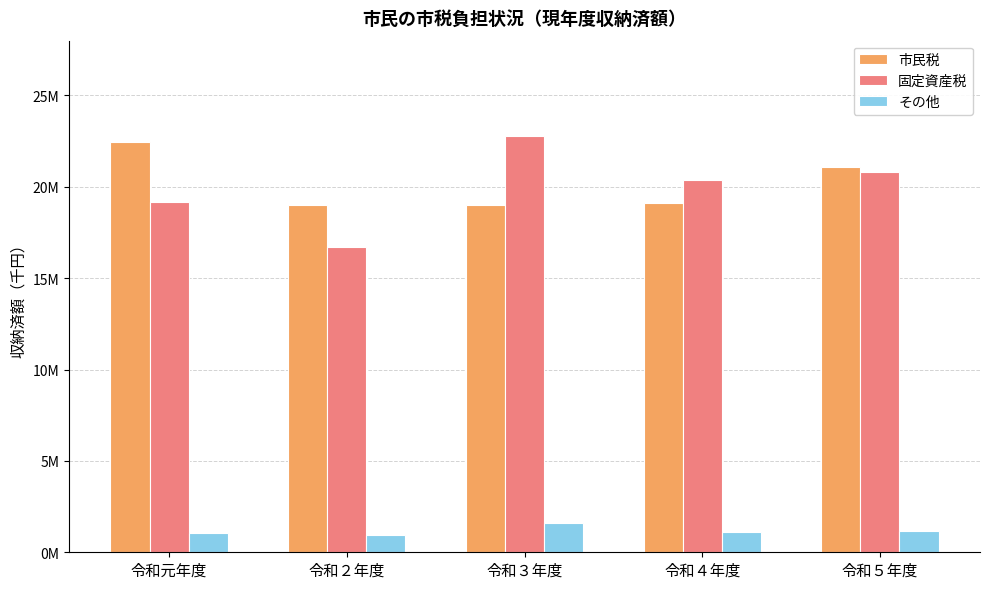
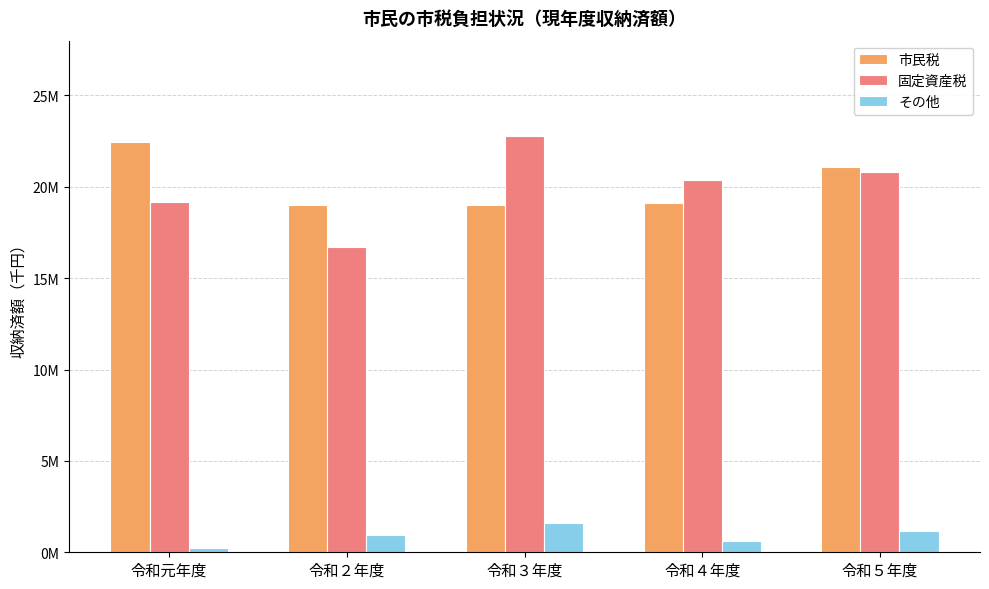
  {
    "その他": {
-     "令和元年度": 1100000,
+     "令和元年度": 200000,
      "令和２年度": 1000000,
      "令和３年度": 1600000,
-     "令和４年度": 1100000,
+     "令和４年度": 600000,
      "令和５年度": 1200000
    }
  }
